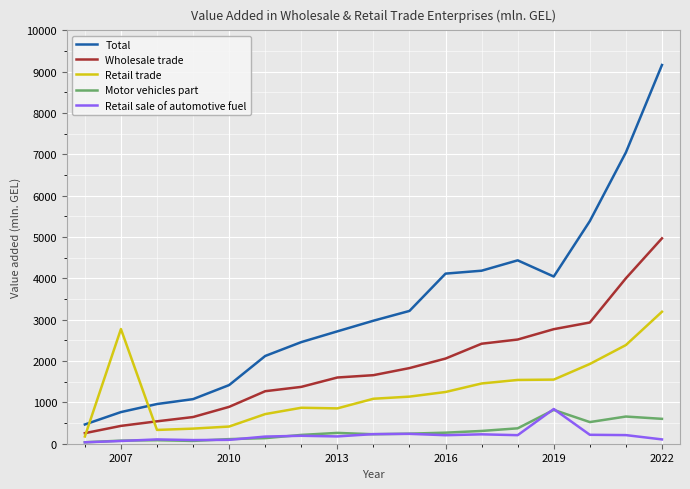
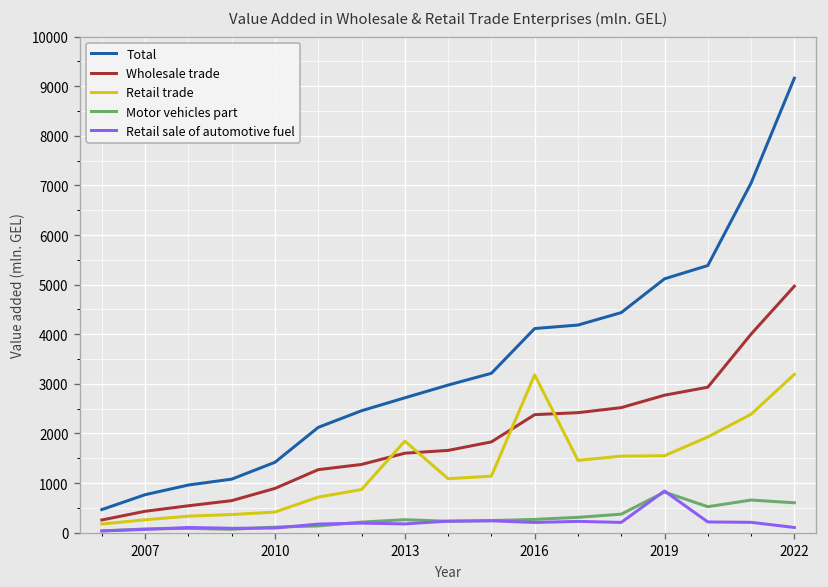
  {
    "Total": {
      "2007": 800,
      "2010": 1400,
      "2013": 2700,
      "2016": 4100,
-     "2019": 4000,
+     "2019": 5100,
      "2022": 9200
    },
    "Wholesale trade": {
      "2007": 400,
      "2010": 900,
      "2013": 1600,
-     "2016": 2100,
+     "2016": 2400,
      "2019": 2800,
      "2022": 5000
    },
    "Retail trade": {
-     "2007": 2800,
+     "2007": 300,
      "2010": 400,
-     "2013": 900,
-     "2016": 1300,
+     "2013": 1800,
+     "2016": 3200,
      "2019": 1600,
      "2022": 3200
    },
    "Motor vehicles part": {
      "2013": 300,
      "2022": 600
    },
    "Retail sale of automotive fuel": {
      "2013": 200,
      "2022": 100
    }
  }
